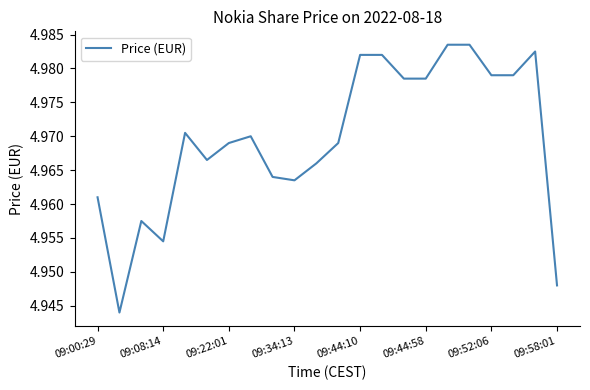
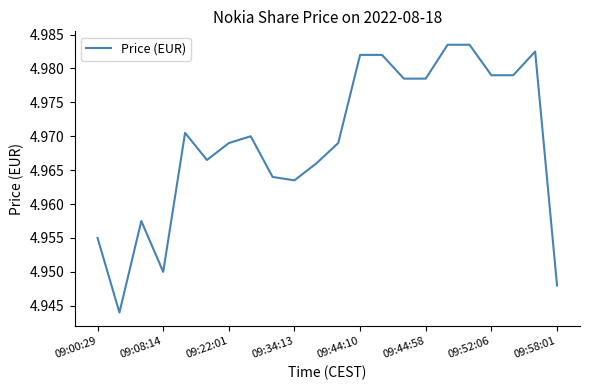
  {
-   "09:00:29": 4.961,
-   "09:08:14": 4.955,
+   "09:00:29": 4.955,
+   "09:08:14": 4.950,
    "09:22:01": 4.969,
    "09:34:13": 4.964,
    "09:58:01": 4.948
  }
